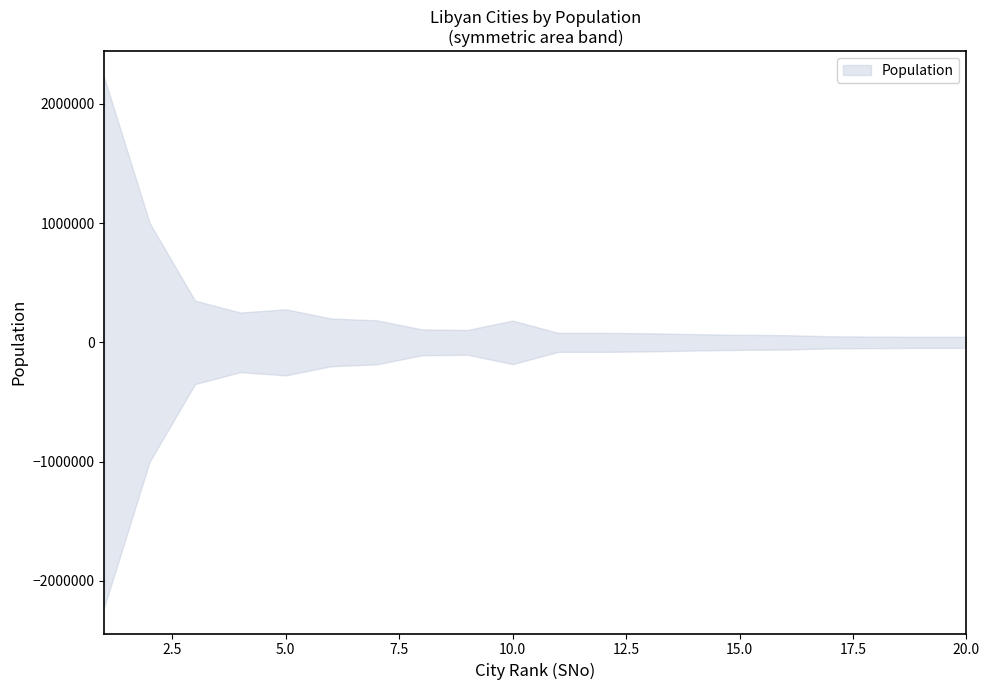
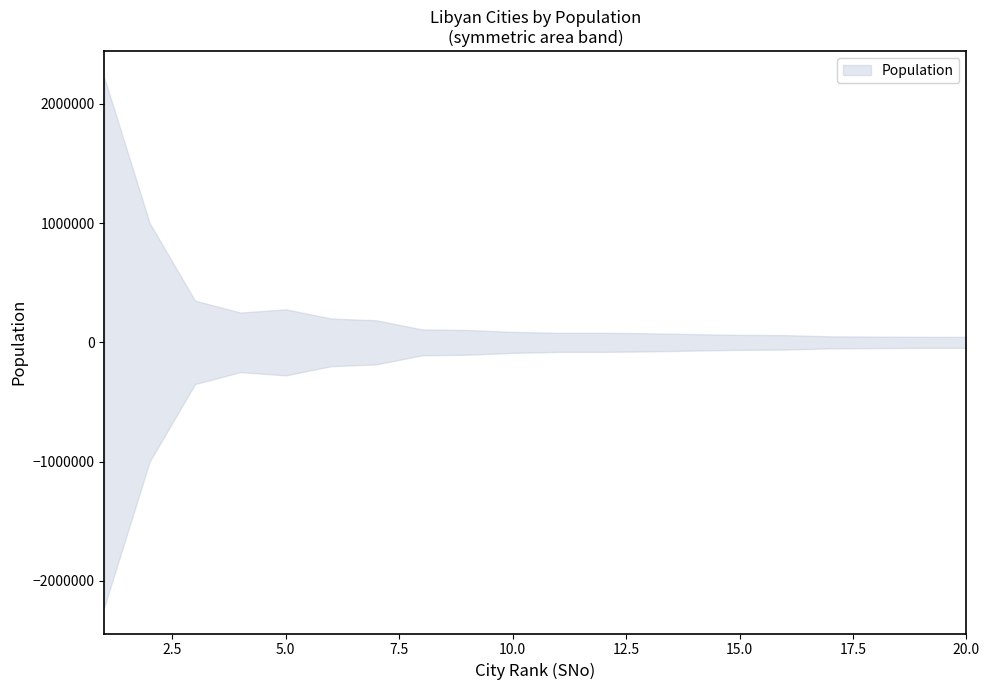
  {
-   "10.0": 180000
+   "10.0": 90000
  }
